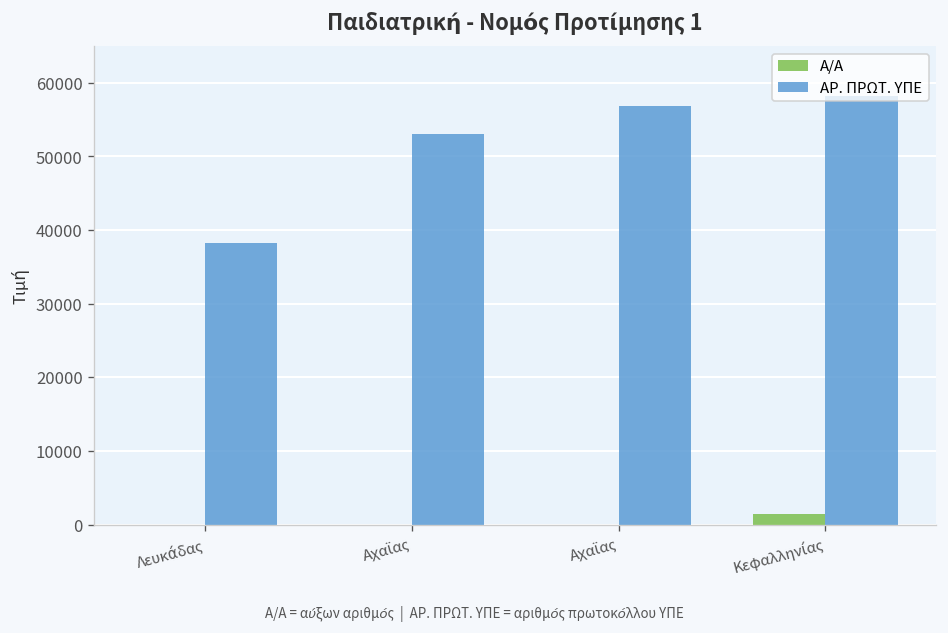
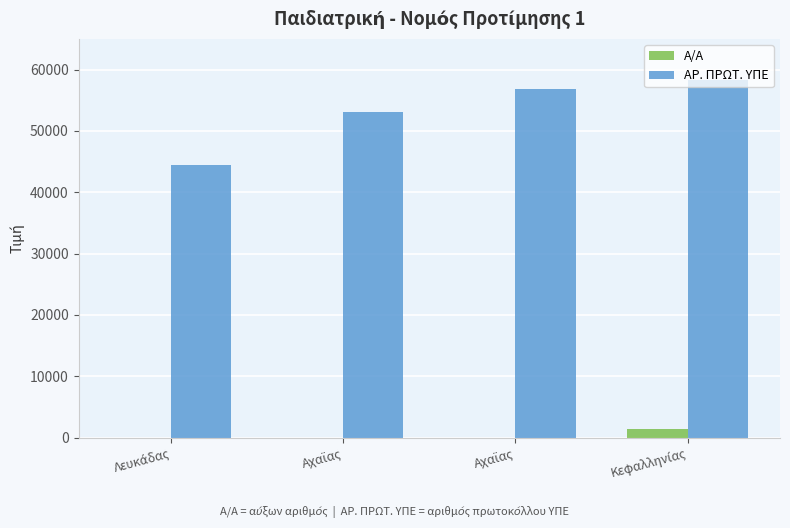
  {
    "Α/Α": {
      "Κεφαλληνίας": 1000
    },
    "ΑΡ. ΠΡΩΤ. ΥΠΕ": {
-     "Λευκάδας": 38000
+     "Λευκάδας": 44000
    }
  }
